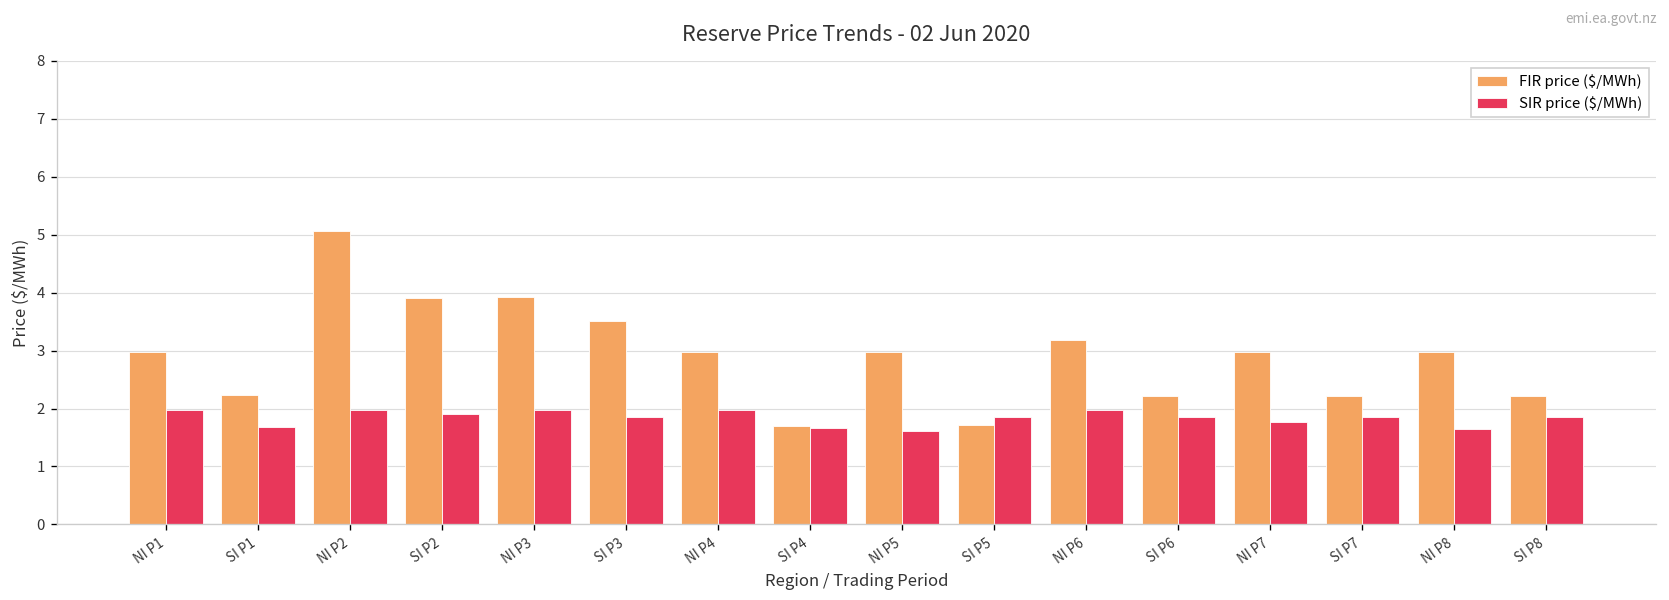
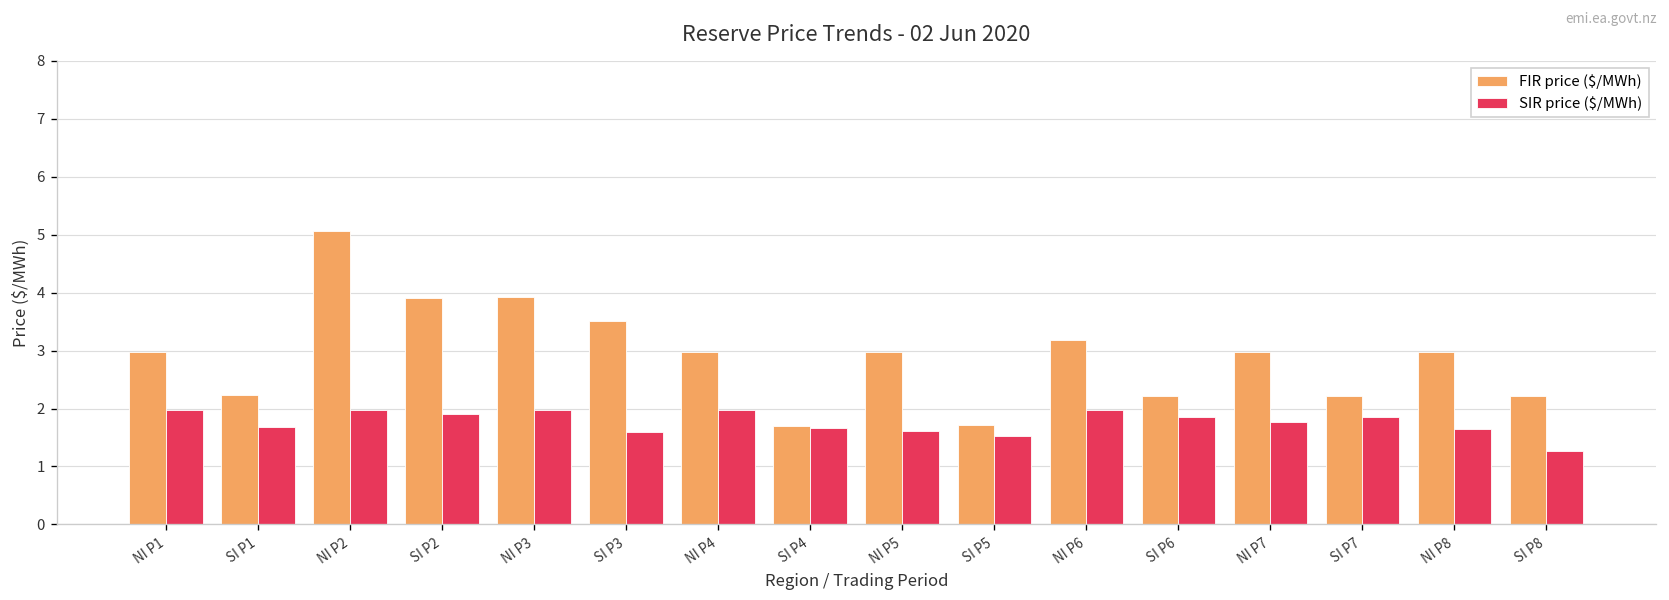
  {
    "FIR price ($/MWh)": {
      "NI P1": 3.0,
      "SI P1": 2.2,
      "NI P2": 5.1,
      "SI P2": 3.9,
      "NI P3": 3.9,
      "SI P3": 3.5,
      "NI P4": 3.0,
      "SI P4": 1.7,
      "NI P5": 3.0,
      "SI P5": 1.7,
      "NI P6": 3.2,
      "SI P6": 2.2,
      "NI P7": 3.0,
      "SI P7": 2.2,
      "NI P8": 3.0,
      "SI P8": 2.2
    },
    "SIR price ($/MWh)": {
      "NI P1": 2.0,
      "SI P1": 1.7,
      "NI P2": 2.0,
      "SI P2": 1.9,
      "NI P3": 2.0,
-     "SI P3": 1.9,
+     "SI P3": 1.6,
      "NI P4": 2.0,
      "SI P4": 1.7,
      "NI P5": 1.6,
-     "SI P5": 1.9,
+     "SI P5": 1.5,
      "NI P6": 2.0,
      "SI P6": 1.9,
      "NI P7": 1.8,
      "SI P7": 1.9,
      "NI P8": 1.6,
-     "SI P8": 1.9
+     "SI P8": 1.3
    }
  }
